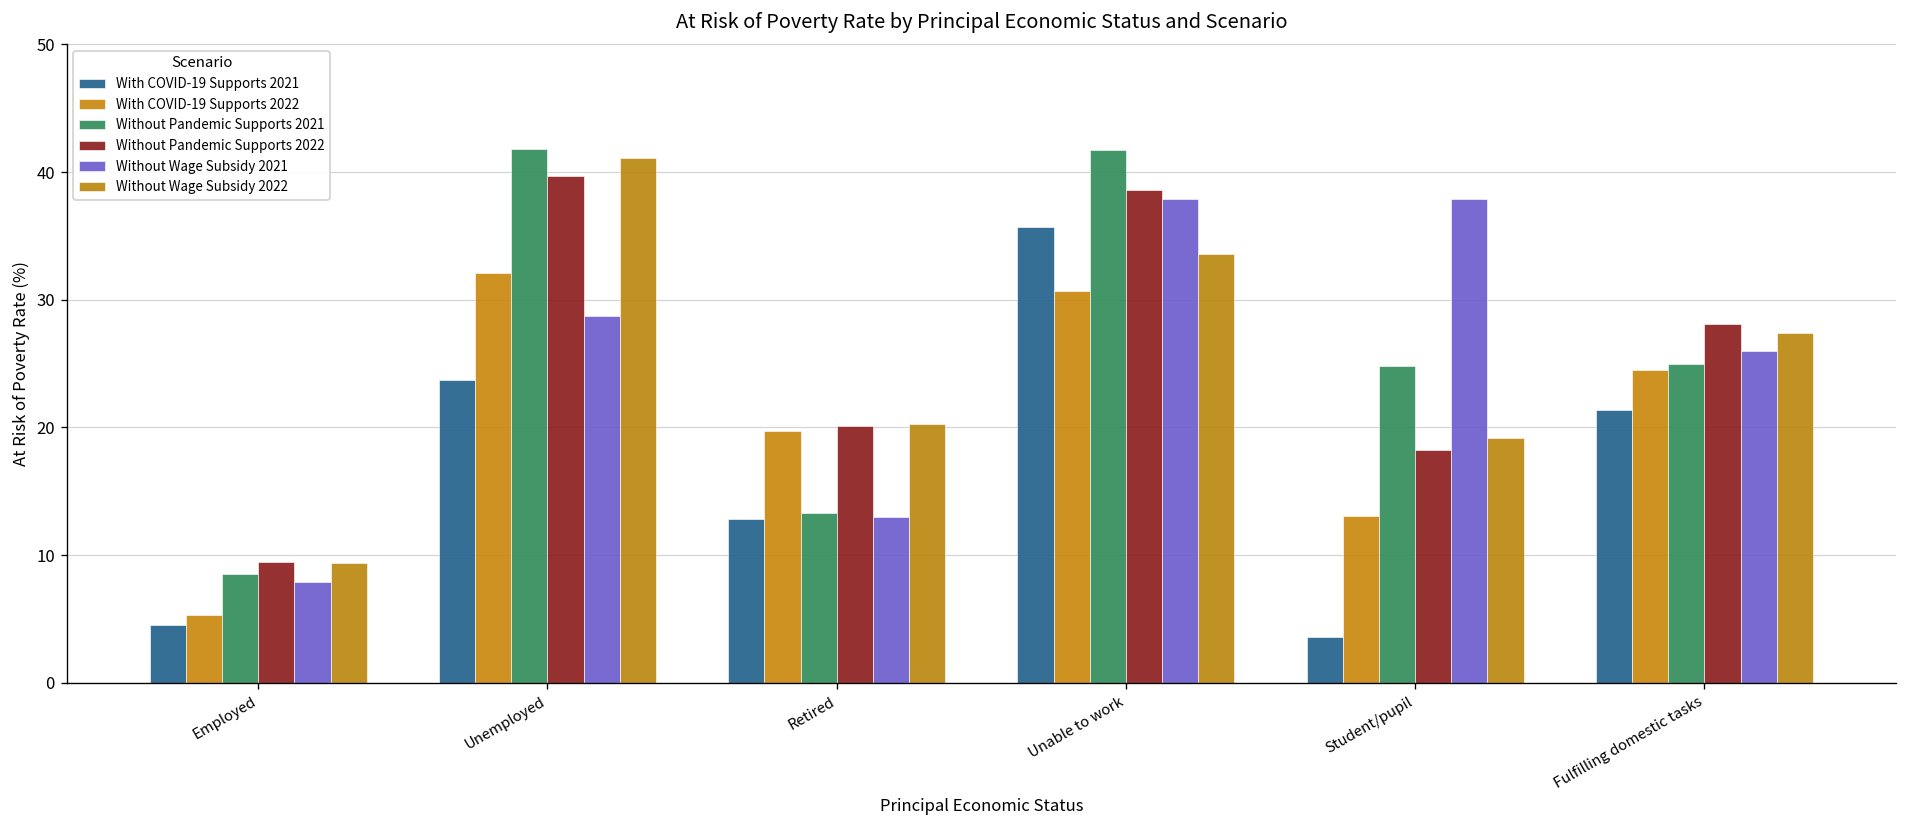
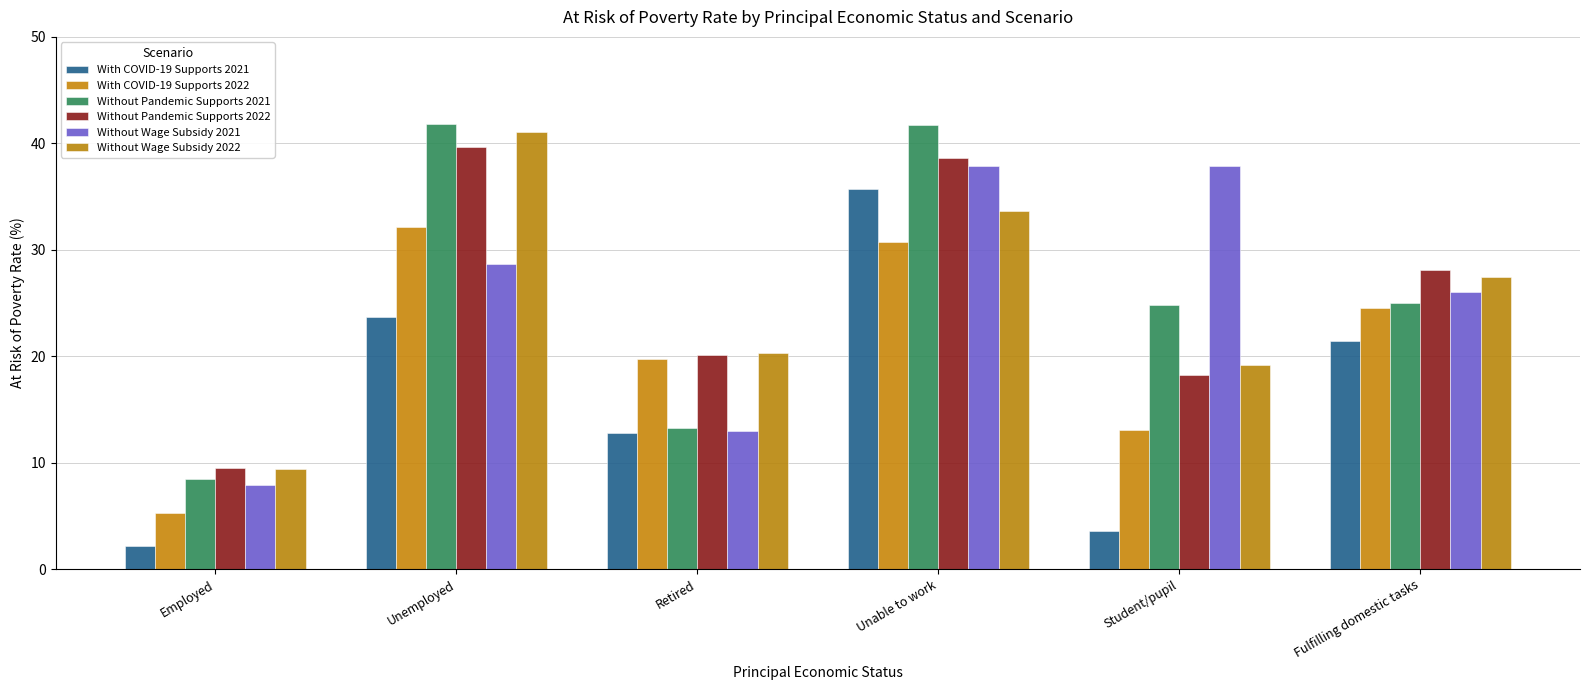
  {
    "With COVID-19 Supports 2021": {
-     "Employed": 4.5,
+     "Employed": 2.2,
      "Unemployed": 23.7,
      "Retired": 12.8,
      "Unable to work": 35.7,
      "Student/pupil": 3.6,
      "Fulfilling domestic tasks": 21.4
    },
    "Without Pandemic Supports 2021": {
      "Employed": 8.5,
      "Unemployed": 41.8,
      "Retired": 13.3,
      "Unable to work": 41.7,
      "Student/pupil": 24.8,
      "Fulfilling domestic tasks": 25.0
    },
    "Without Pandemic Supports 2022": {
      "Employed": 9.5,
      "Unemployed": 39.7,
      "Retired": 20.1,
      "Unable to work": 38.6,
      "Student/pupil": 18.2,
      "Fulfilling domestic tasks": 28.1
    },
    "Without Wage Subsidy 2021": {
      "Employed": 7.9,
      "Unemployed": 28.7,
      "Retired": 13.0,
      "Unable to work": 37.9,
      "Student/pupil": 37.9,
      "Fulfilling domestic tasks": 26.0
    }
  }
